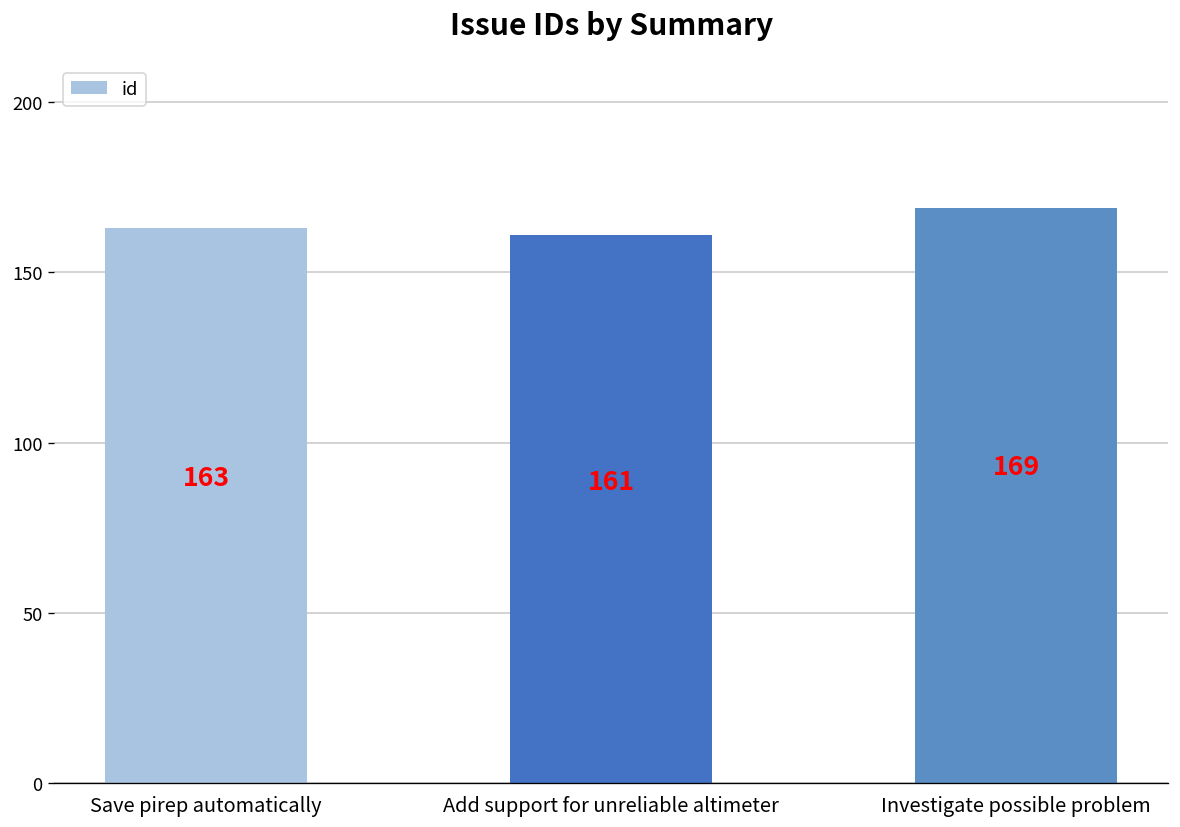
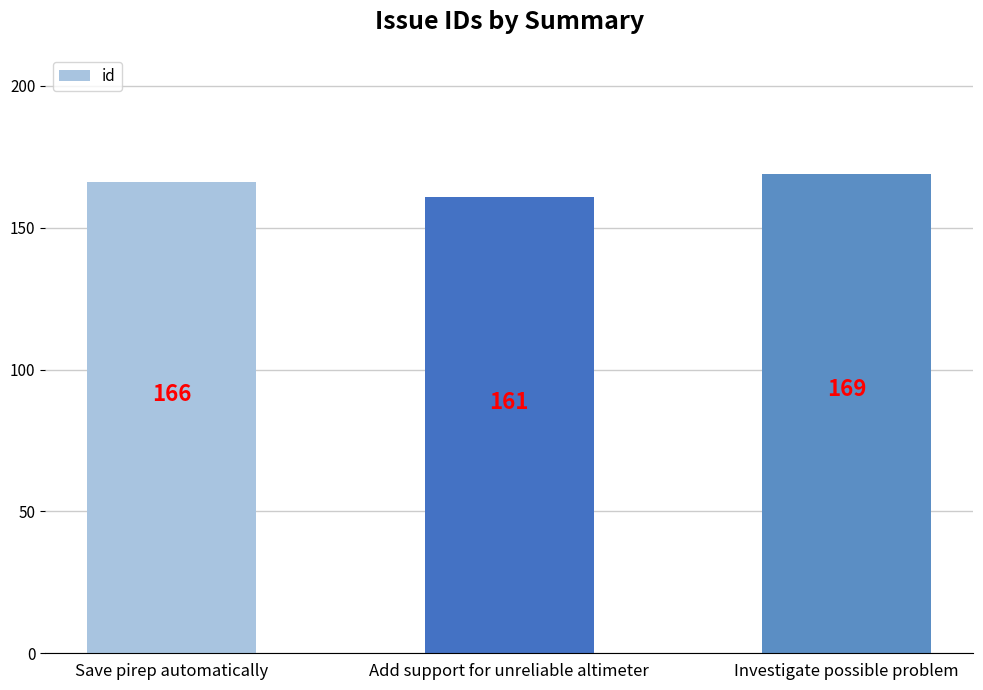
  {
-   "Save pirep automatically": 163,
+   "Save pirep automatically": 166,
    "Add support for unreliable altimeter": 161,
    "Investigate possible problem": 169
  }
